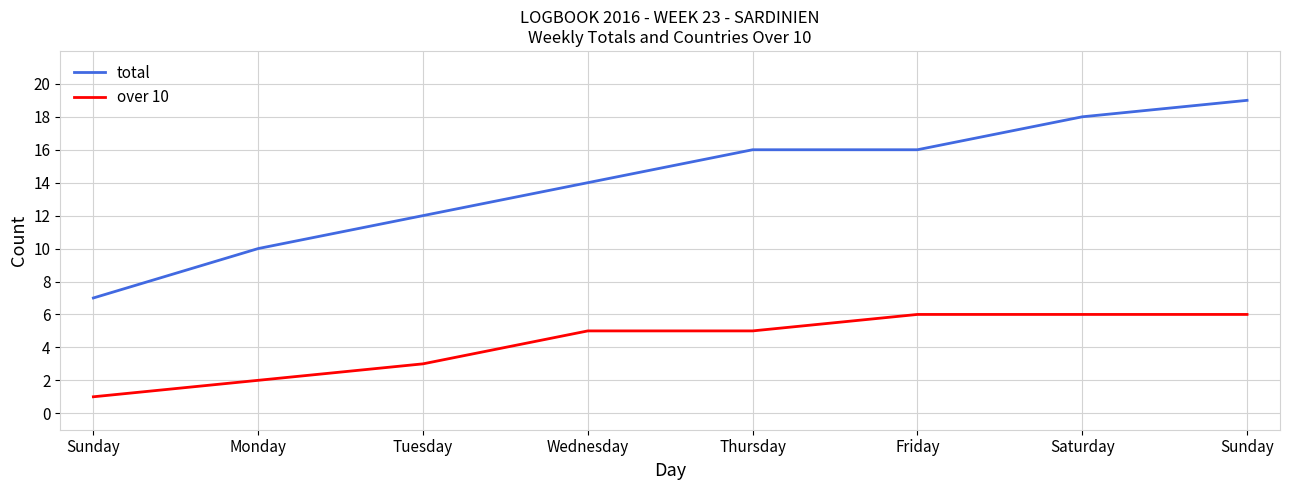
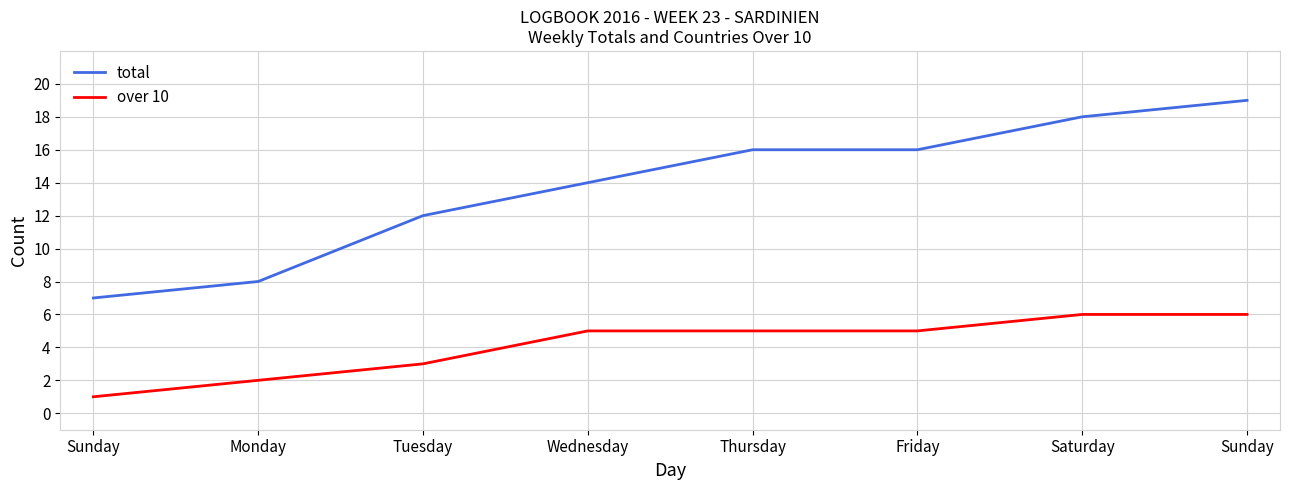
  {
    "total": {
-     "Monday": 10,
+     "Monday": 8,
      "Tuesday": 12,
      "Wednesday": 14,
      "Thursday": 16,
      "Friday": 16,
      "Saturday": 18
    },
    "over 10": {
      "Monday": 2,
      "Tuesday": 3,
      "Wednesday": 5,
      "Thursday": 5,
-     "Friday": 6,
+     "Friday": 5,
      "Saturday": 6
    }
  }
